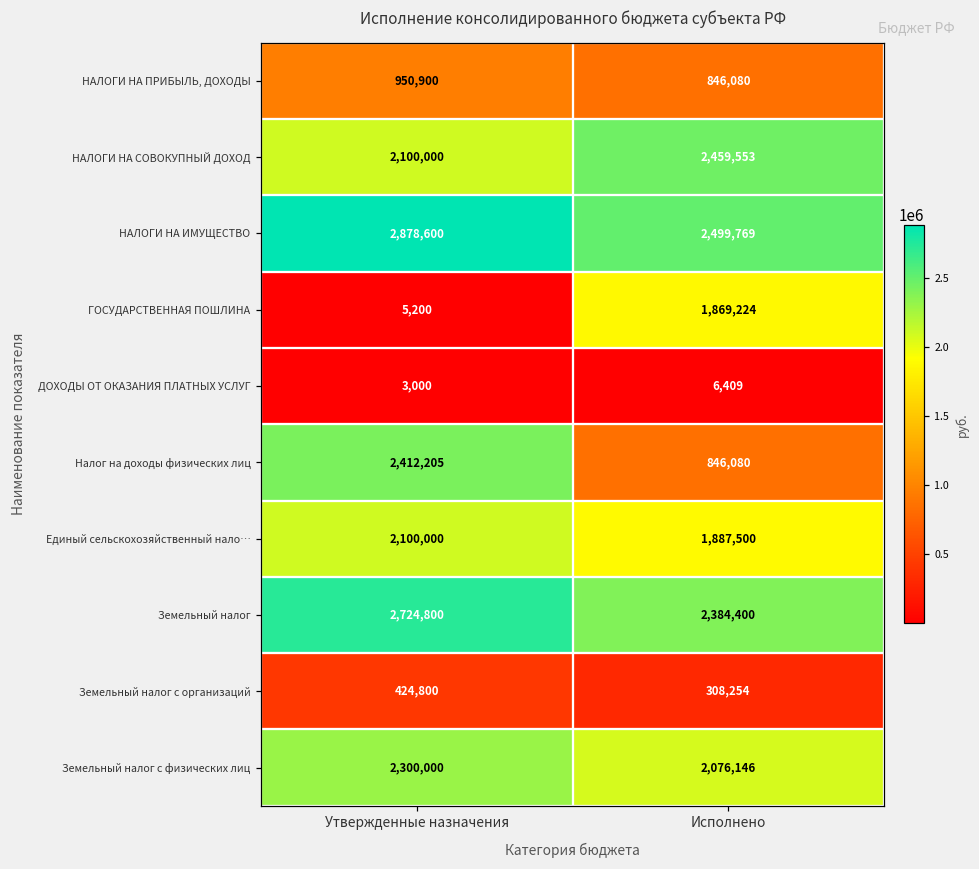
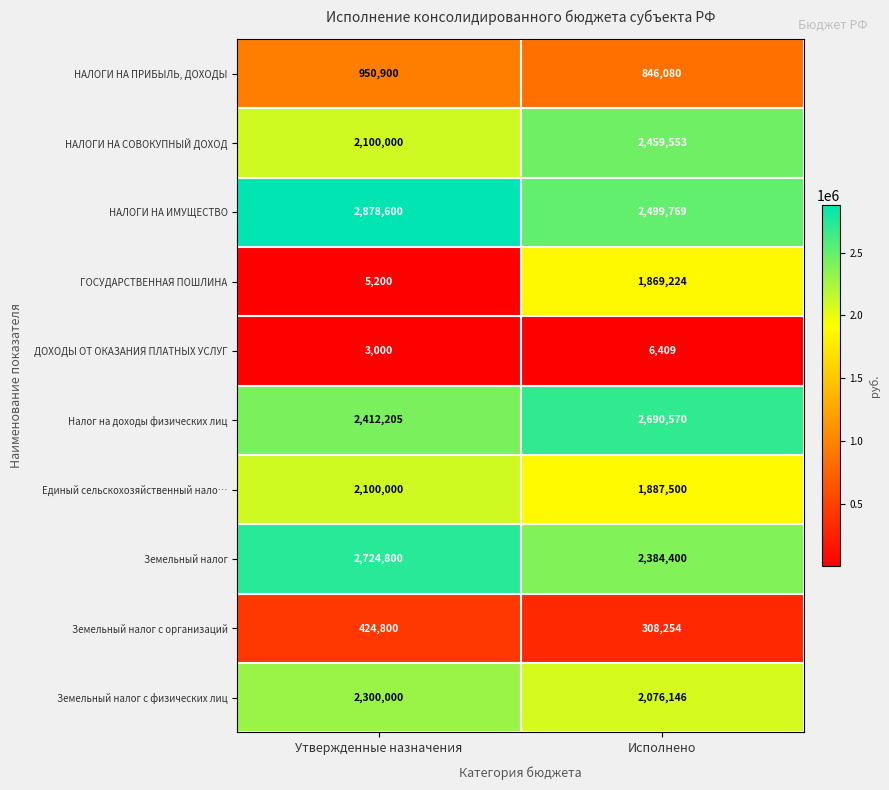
  {
    "НАЛОГИ НА ПРИБЫЛЬ, ДОХОДЫ": {
      "Утвержденные назначения": "950,900",
      "Исполнено": "846,080"
    },
    "НАЛОГИ НА СОВОКУПНЫЙ ДОХОД": {
      "Утвержденные назначения": "2,100,000",
      "Исполнено": "2,459,553"
    },
    "НАЛОГИ НА ИМУЩЕСТВО": {
      "Утвержденные назначения": "2,878,600",
      "Исполнено": "2,499,769"
    },
    "ГОСУДАРСТВЕННАЯ ПОШЛИНА": {
      "Утвержденные назначения": "5,200",
      "Исполнено": "1,869,224"
    },
    "ДОХОДЫ ОТ ОКАЗАНИЯ ПЛАТНЫХ УСЛУГ": {
      "Утвержденные назначения": "3,000",
      "Исполнено": "6,409"
    },
    "Налог на доходы физических лиц": {
      "Утвержденные назначения": "2,412,205",
-     "Исполнено": "846,080"
+     "Исполнено": "2,690,570"
    },
    "Единый сельскохозяйственный нало…": {
      "Утвержденные назначения": "2,100,000",
      "Исполнено": "1,887,500"
    },
    "Земельный налог": {
      "Утвержденные назначения": "2,724,800",
      "Исполнено": "2,384,400"
    },
    "Земельный налог с организаций": {
      "Утвержденные назначения": "424,800",
      "Исполнено": "308,254"
    },
    "Земельный налог с физических лиц": {
      "Утвержденные назначения": "2,300,000",
      "Исполнено": "2,076,146"
    }
  }
